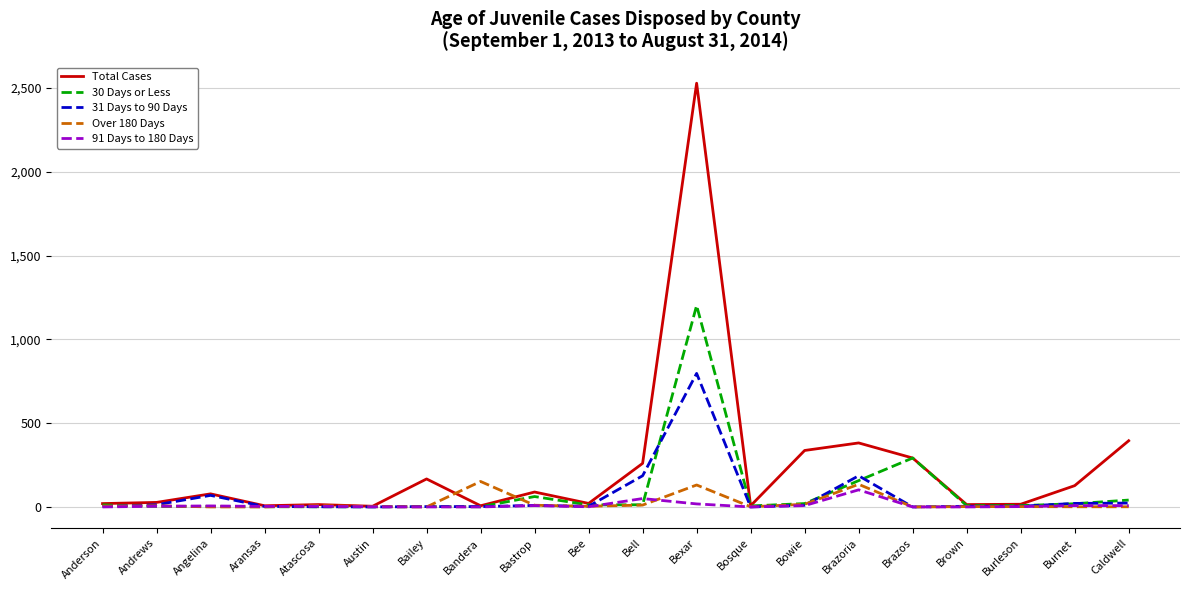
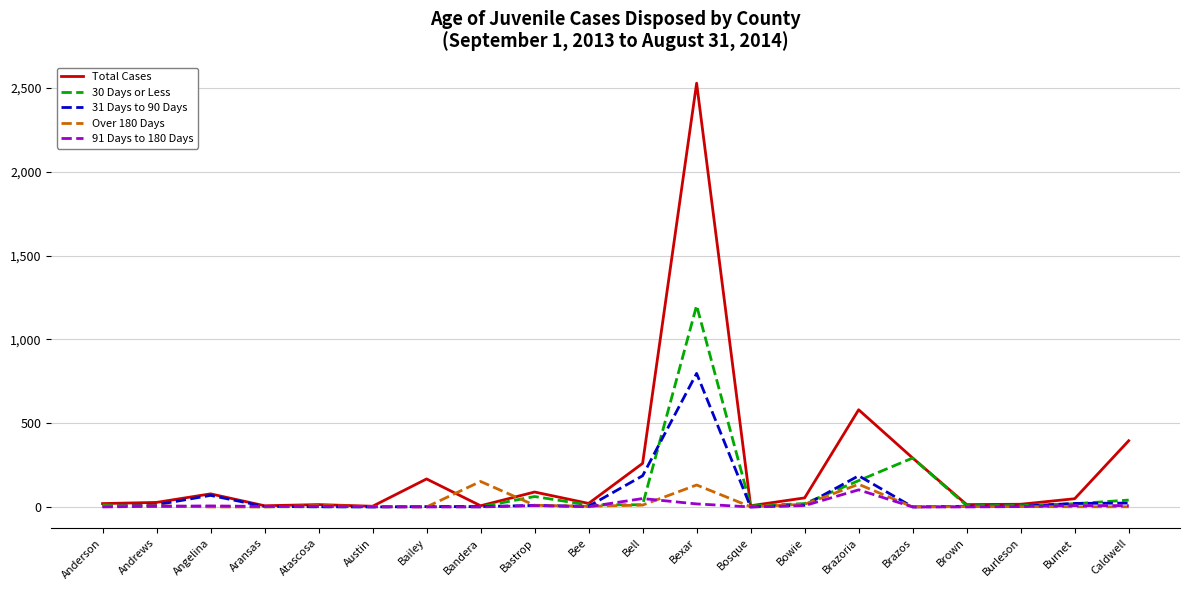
  {
    "Total Cases": {
      "Bailey": "170",
      "Bastrop": "90",
      "Bell": "260",
      "Bexar": "2,530",
-     "Bowie": "340",
-     "Brazoria": "380",
-     "Burnet": "130",
+     "Bowie": "50",
+     "Brazoria": "580",
+     "Burnet": "50",
      "Caldwell": "400"
    },
    "30 Days or Less": {
      "Bastrop": "60",
      "Bexar": "1,200",
      "Brazoria": "160",
      "Caldwell": "40"
    },
    "31 Days to 90 Days": {
      "Bell": "190",
      "Bexar": "800",
      "Brazoria": "190"
    },
    "Over 180 Days": {
      "Bandera": "150",
      "Bexar": "130",
      "Brazoria": "140"
    },
    "91 Days to 180 Days": {
      "Bell": "50",
      "Bexar": "20",
      "Brazoria": "100"
    }
  }
